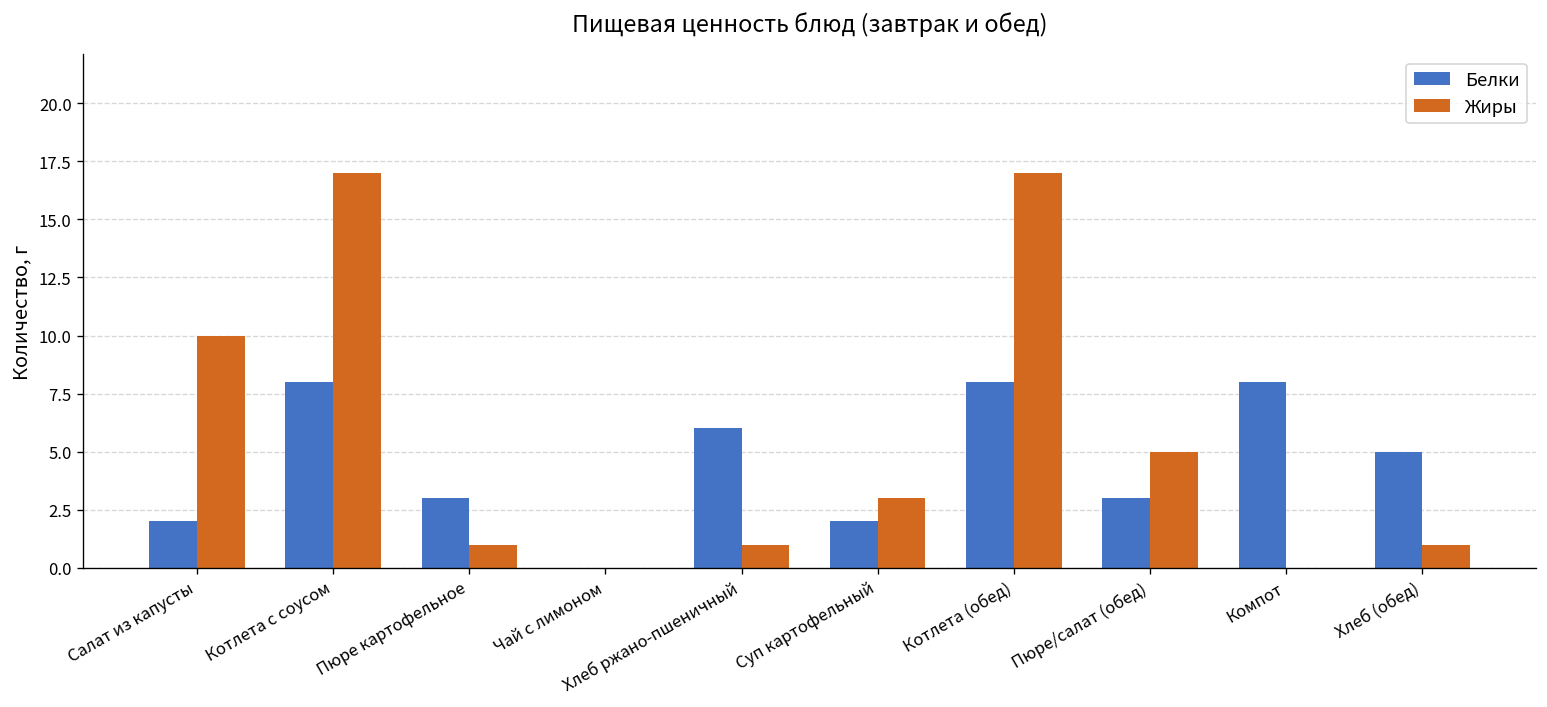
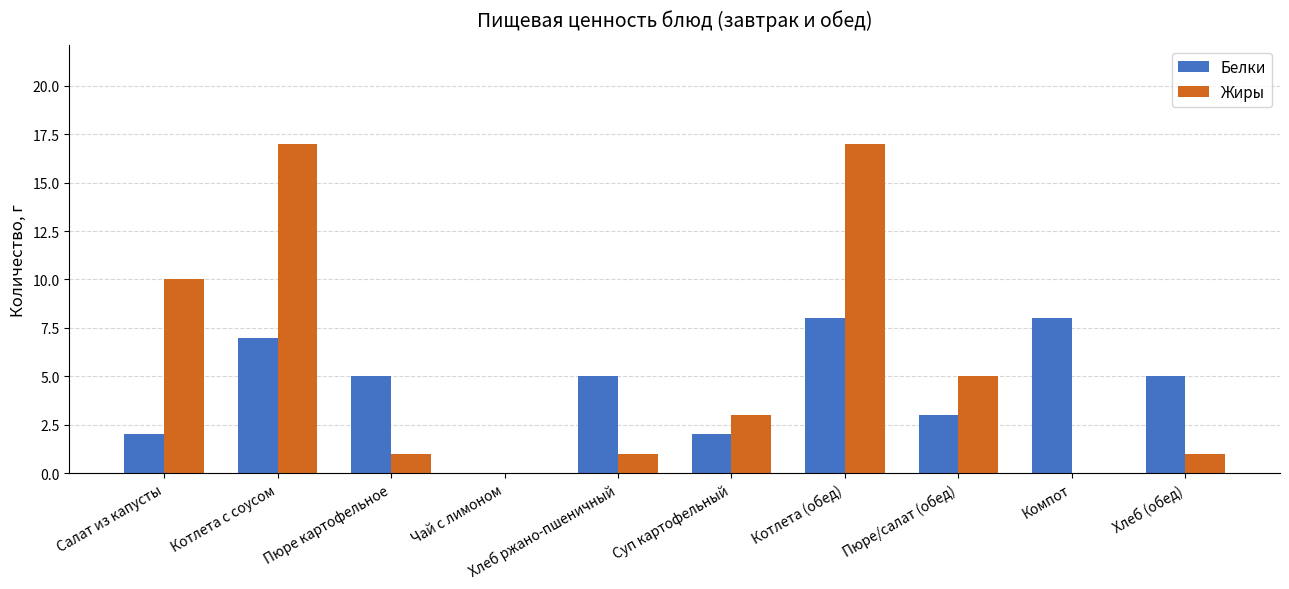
  {
    "Белки": {
      "Салат из капусты": 2,
-     "Котлета с соусом": 8,
-     "Пюре картофельное": 3,
+     "Котлета с соусом": 7,
+     "Пюре картофельное": 5,
      "Чай с лимоном": 0,
-     "Хлеб ржано-пшеничный": 6,
+     "Хлеб ржано-пшеничный": 5,
      "Суп картофельный": 2,
      "Котлета (обед)": 8,
      "Пюре/салат (обед)": 3,
      "Компот": 8,
      "Хлеб (обед)": 5
    },
    "Жиры": {
      "Салат из капусты": 10,
      "Котлета с соусом": 17,
      "Пюре картофельное": 1,
      "Чай с лимоном": 0,
      "Хлеб ржано-пшеничный": 1,
      "Суп картофельный": 3,
      "Котлета (обед)": 17,
      "Пюре/салат (обед)": 5,
      "Компот": 0,
      "Хлеб (обед)": 1
    }
  }
